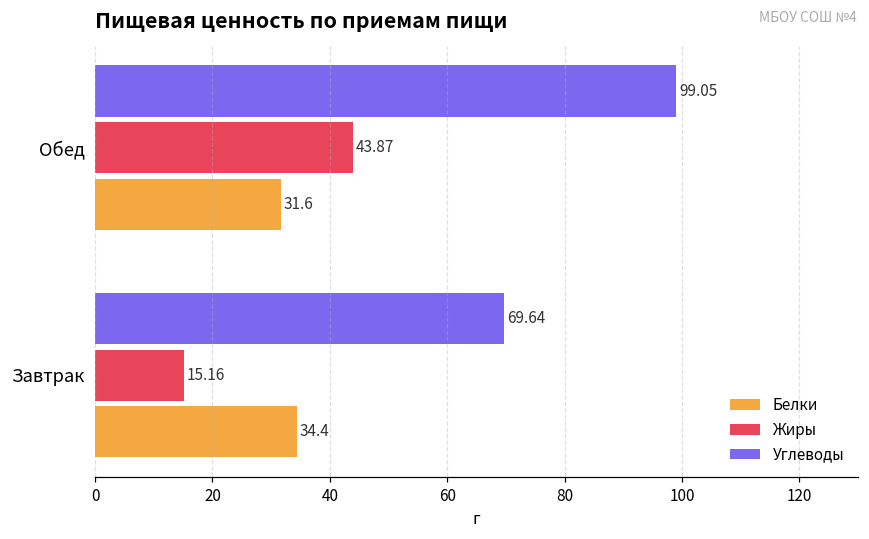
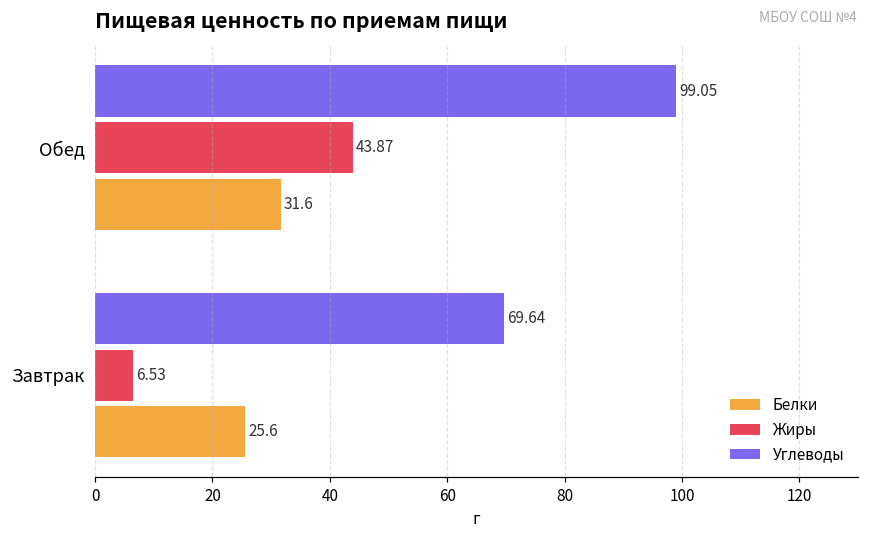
  {
    "Белки": {
      "Обед": 31.6,
-     "Завтрак": 34.4
+     "Завтрак": 25.6
    },
    "Жиры": {
      "Обед": 43.87,
-     "Завтрак": 15.16
+     "Завтрак": 6.53
    },
    "Углеводы": {
      "Обед": 99.05,
      "Завтрак": 69.64
    }
  }
